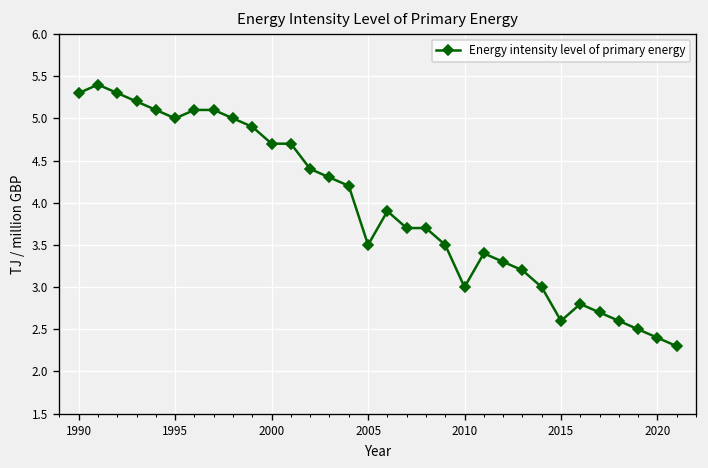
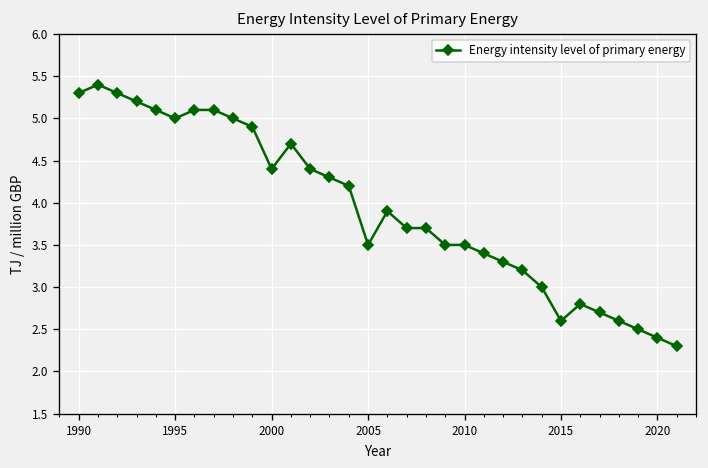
  {
    "1990": 5.3,
    "1995": 5.0,
-   "2000": 4.7,
+   "2000": 4.4,
    "2005": 3.5,
-   "2010": 3.0,
+   "2010": 3.5,
    "2015": 2.6,
    "2020": 2.4
  }
